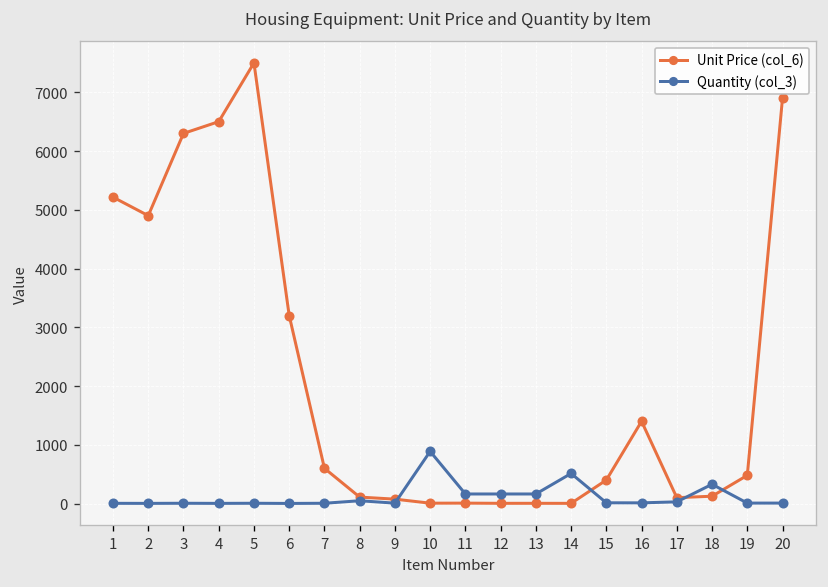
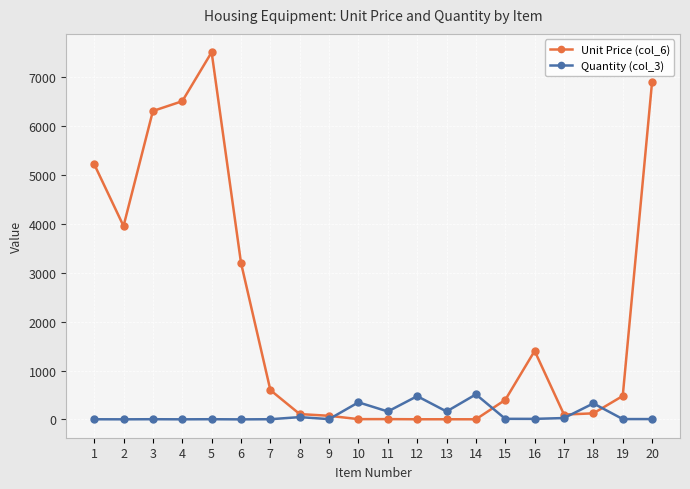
  {
    "Unit Price (col_6)": {
      "1": 5200,
-     "2": 4900,
+     "2": 4000,
      "3": 6300,
      "4": 6500,
      "5": 7500,
      "6": 3200,
      "7": 600,
      "8": 100,
      "9": 100,
      "10": 0,
      "11": 0,
      "12": 0,
      "13": 0,
      "14": 0,
      "15": 400,
      "16": 1400,
      "17": 100,
      "18": 100,
      "19": 500,
      "20": 6900
    },
    "Quantity (col_3)": {
      "1": 0,
      "2": 0,
      "3": 0,
      "4": 0,
      "5": 0,
      "6": 0,
      "7": 0,
      "8": 0,
      "9": 0,
-     "10": 900,
+     "10": 400,
      "11": 200,
-     "12": 200,
+     "12": 500,
      "13": 200,
      "14": 500,
      "15": 0,
      "16": 0,
      "17": 0,
      "18": 300,
      "19": 0,
      "20": 0
    }
  }
